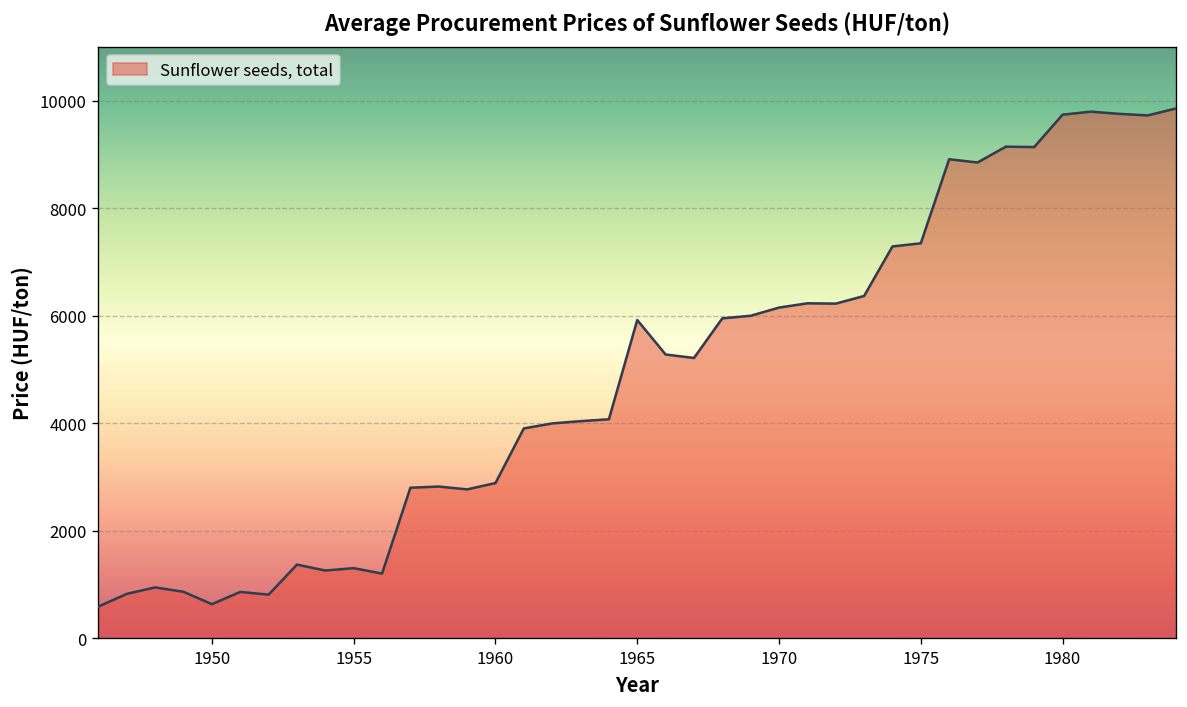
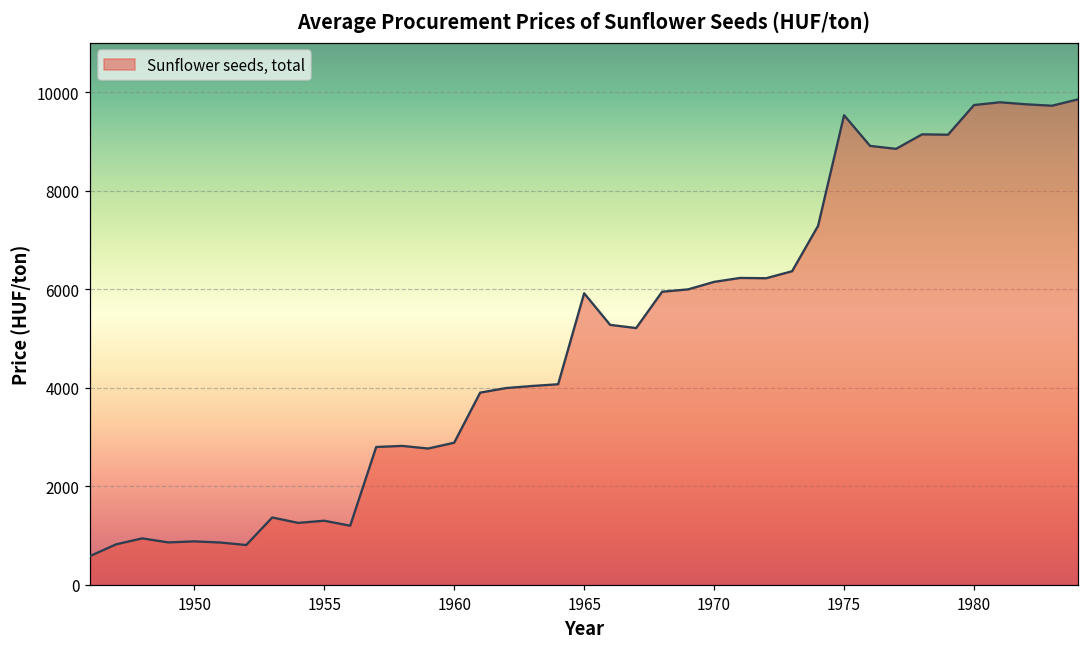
  {
-   "1950": 600,
+   "1950": 900,
    "1955": 1300,
    "1960": 2900,
    "1965": 5900,
    "1970": 6200,
-   "1975": 7300,
+   "1975": 9500,
    "1980": 9700
  }
